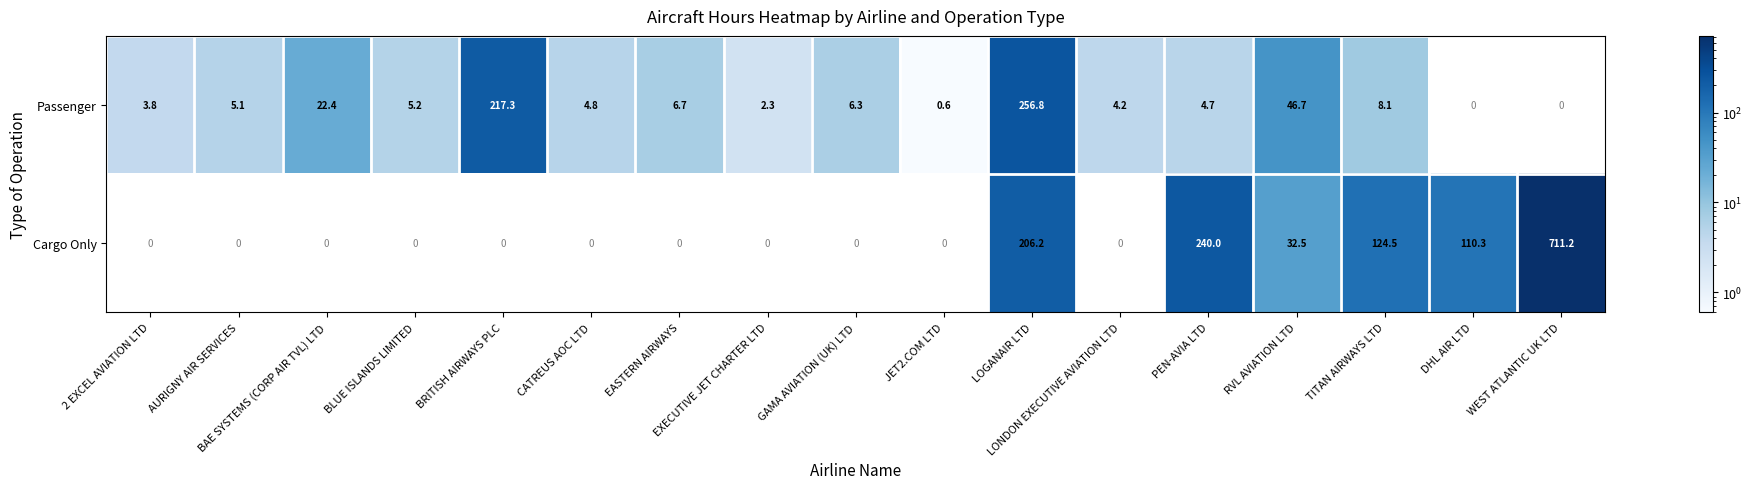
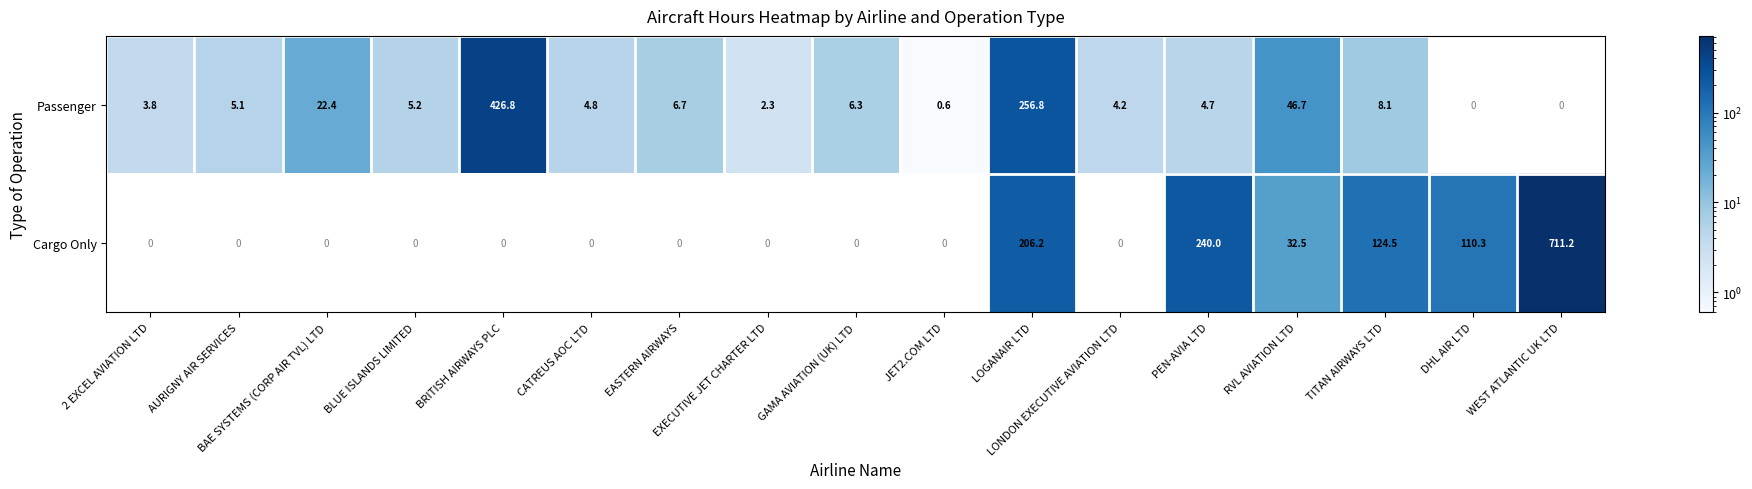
  {
    "Passenger": {
      "2 EXCEL AVIATION LTD": 3.8,
      "AURIGNY AIR SERVICES": 5.1,
      "BAE SYSTEMS (CORP AIR TVL) LTD": 22.4,
      "BLUE ISLANDS LIMITED": 5.2,
-     "BRITISH AIRWAYS PLC": 217.3,
+     "BRITISH AIRWAYS PLC": 426.8,
      "CATREUS AOC LTD": 4.8,
      "EASTERN AIRWAYS": 6.7,
      "EXECUTIVE JET CHARTER LTD": 2.3,
      "GAMA AVIATION (UK) LTD": 6.3,
      "JET2.COM LTD": 0.6,
      "LOGANAIR LTD": 256.8,
      "LONDON EXECUTIVE AVIATION LTD": 4.2,
      "PEN-AVIA LTD": 4.7,
      "RVL AVIATION LTD": 46.7,
      "TITAN AIRWAYS LTD": 8.1,
      "DHL AIR LTD": 0,
      "WEST ATLANTIC UK LTD": 0
    },
    "Cargo Only": {
      "2 EXCEL AVIATION LTD": 0,
      "AURIGNY AIR SERVICES": 0,
      "BAE SYSTEMS (CORP AIR TVL) LTD": 0,
      "BLUE ISLANDS LIMITED": 0,
      "BRITISH AIRWAYS PLC": 0,
      "CATREUS AOC LTD": 0,
      "EASTERN AIRWAYS": 0,
      "EXECUTIVE JET CHARTER LTD": 0,
      "GAMA AVIATION (UK) LTD": 0,
      "JET2.COM LTD": 0,
      "LOGANAIR LTD": 206.2,
      "LONDON EXECUTIVE AVIATION LTD": 0,
      "PEN-AVIA LTD": 240.0,
      "RVL AVIATION LTD": 32.5,
      "TITAN AIRWAYS LTD": 124.5,
      "DHL AIR LTD": 110.3,
      "WEST ATLANTIC UK LTD": 711.2
    }
  }
